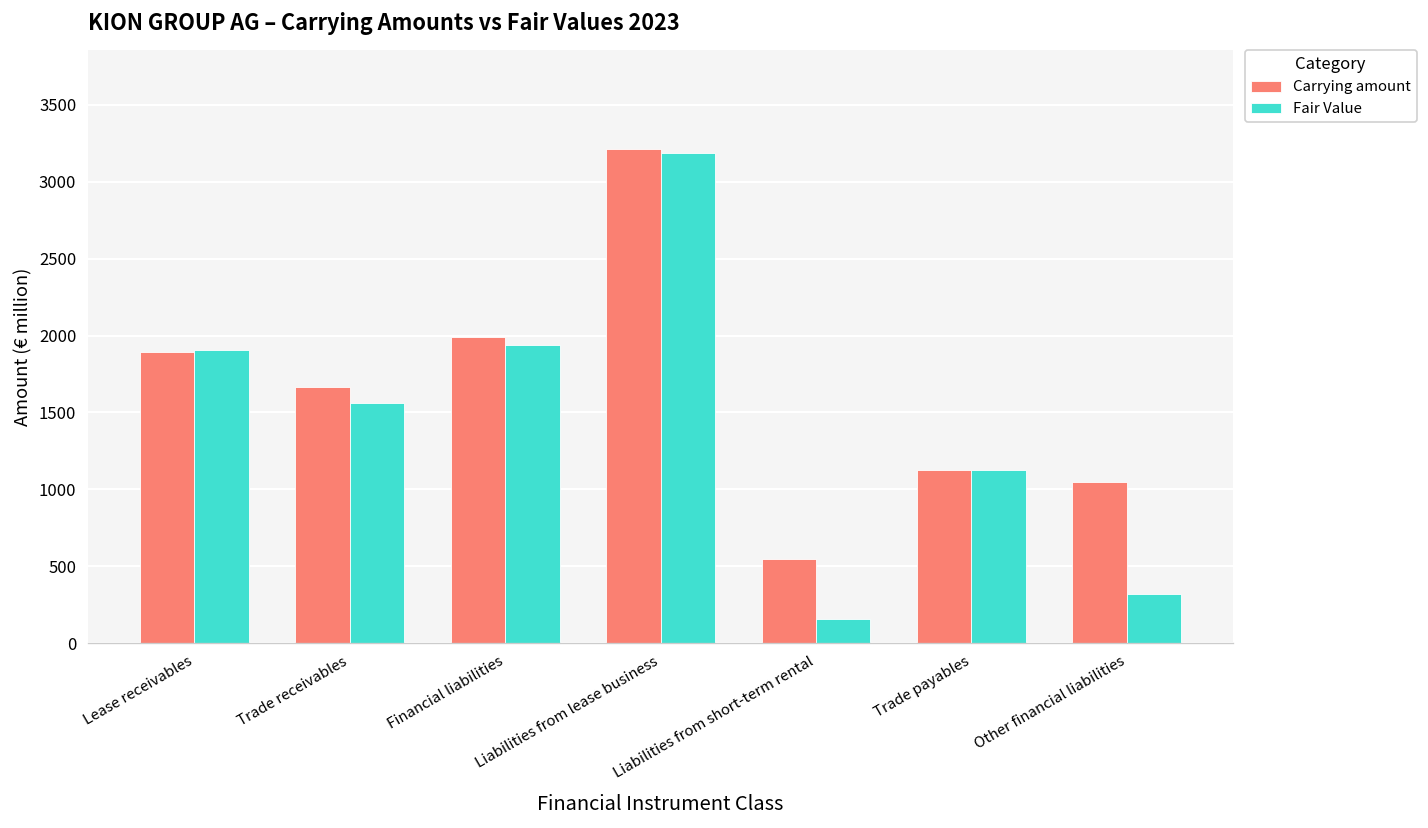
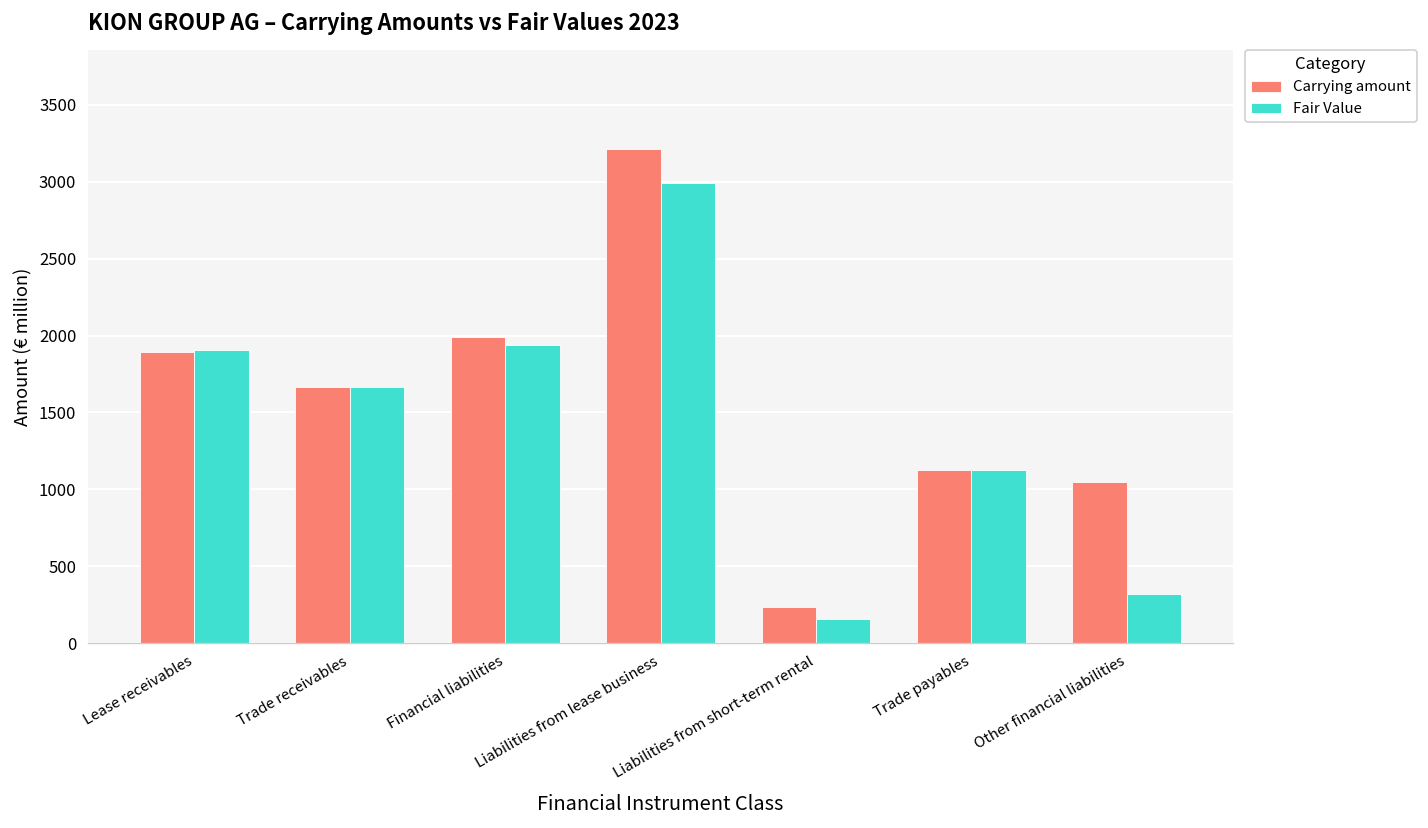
  {
    "Carrying amount": {
      "Lease receivables": 1890,
      "Trade receivables": 1670,
      "Financial liabilities": 1990,
      "Liabilities from lease business": 3210,
-     "Liabilities from short-term rental": 540,
+     "Liabilities from short-term rental": 230,
      "Trade payables": 1120,
      "Other financial liabilities": 1040
    },
    "Fair Value": {
      "Lease receivables": 1900,
-     "Trade receivables": 1560,
+     "Trade receivables": 1670,
      "Financial liabilities": 1940,
-     "Liabilities from lease business": 3190,
+     "Liabilities from lease business": 2990,
      "Liabilities from short-term rental": 160,
      "Trade payables": 1120,
      "Other financial liabilities": 320
    }
  }
